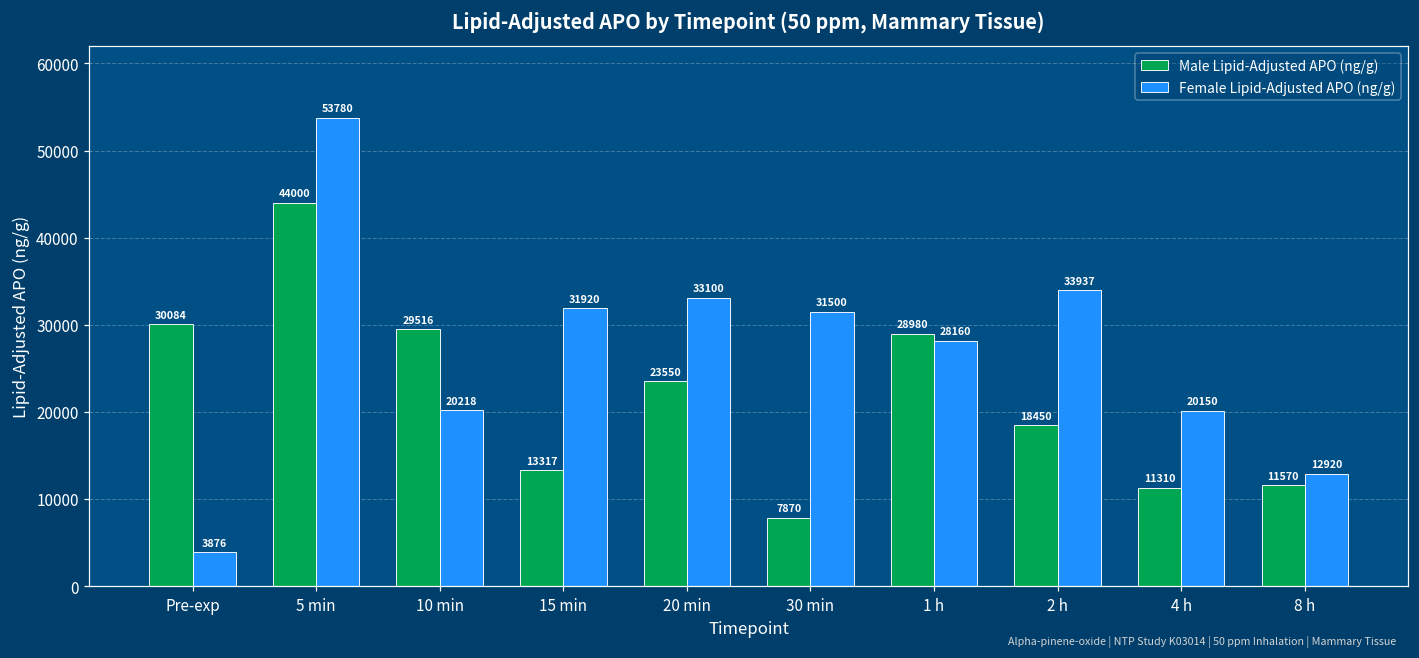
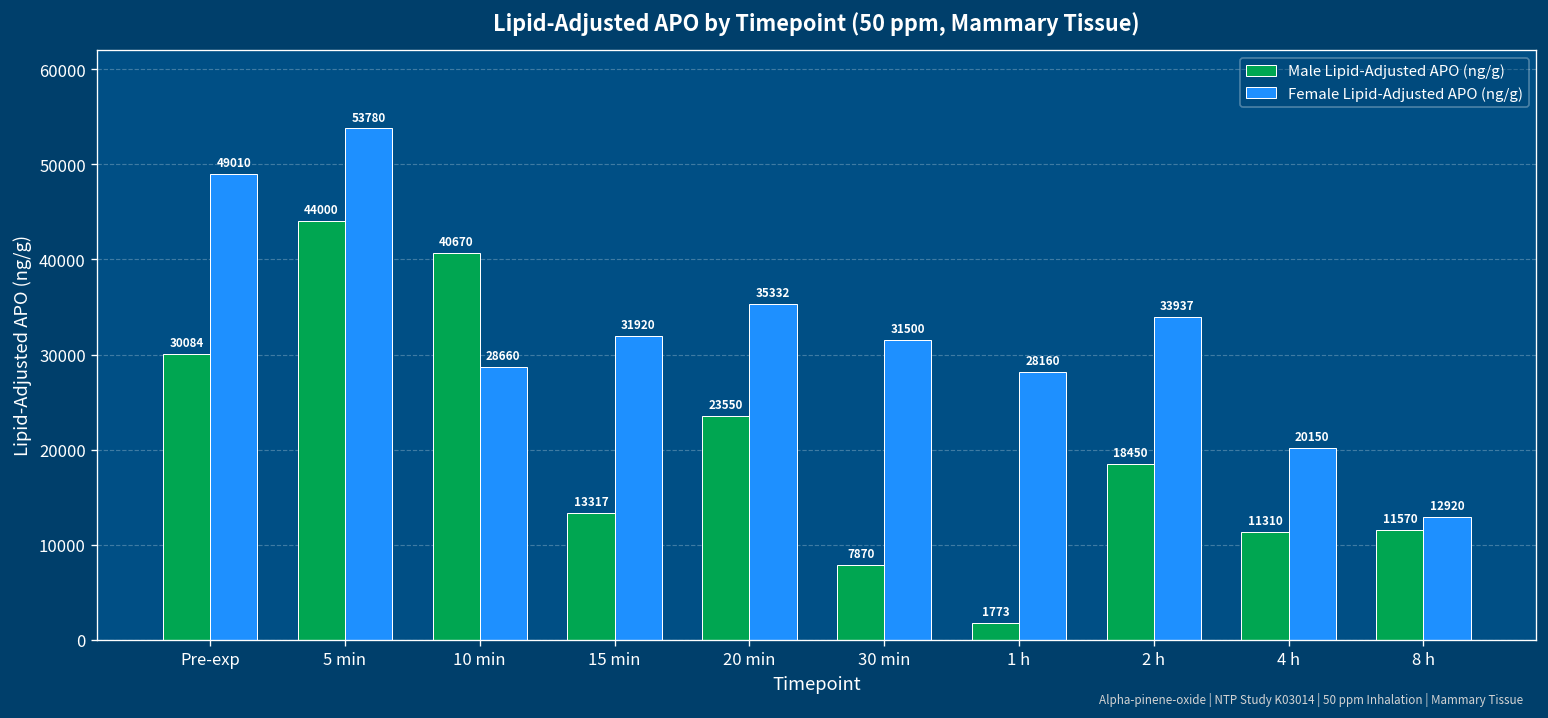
  {
    "Male Lipid-Adjusted APO (ng/g)": {
      "Pre-exp": 30084,
      "5 min": 44000,
-     "10 min": 29516,
+     "10 min": 40670,
      "15 min": 13317,
      "20 min": 23550,
      "30 min": 7870,
-     "1 h": 28980,
+     "1 h": 1773,
      "2 h": 18450,
      "4 h": 11310,
      "8 h": 11570
    },
    "Female Lipid-Adjusted APO (ng/g)": {
-     "Pre-exp": 3876,
+     "Pre-exp": 49010,
      "5 min": 53780,
-     "10 min": 20218,
+     "10 min": 28660,
      "15 min": 31920,
-     "20 min": 33100,
+     "20 min": 35332,
      "30 min": 31500,
      "1 h": 28160,
      "2 h": 33937,
      "4 h": 20150,
      "8 h": 12920
    }
  }
